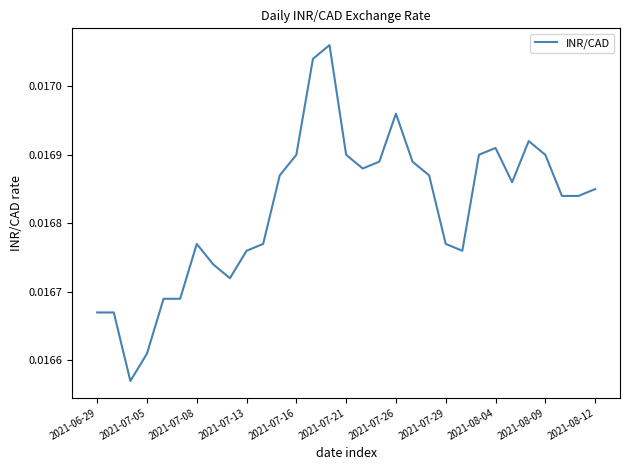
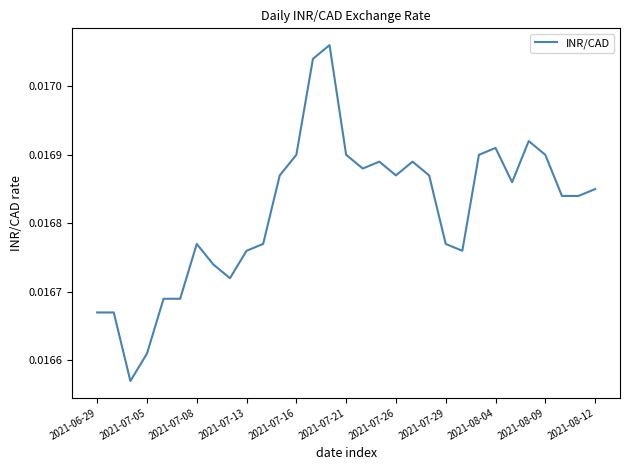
  {
    "2021-06-29": 0.01667,
    "2021-07-05": 0.01661,
    "2021-07-08": 0.01677,
    "2021-07-13": 0.01676,
    "2021-07-16": 0.01690,
    "2021-07-21": 0.01690,
-   "2021-07-26": 0.01696,
+   "2021-07-26": 0.01687,
    "2021-07-29": 0.01677,
    "2021-08-04": 0.01691,
    "2021-08-09": 0.01690,
    "2021-08-12": 0.01685
  }
